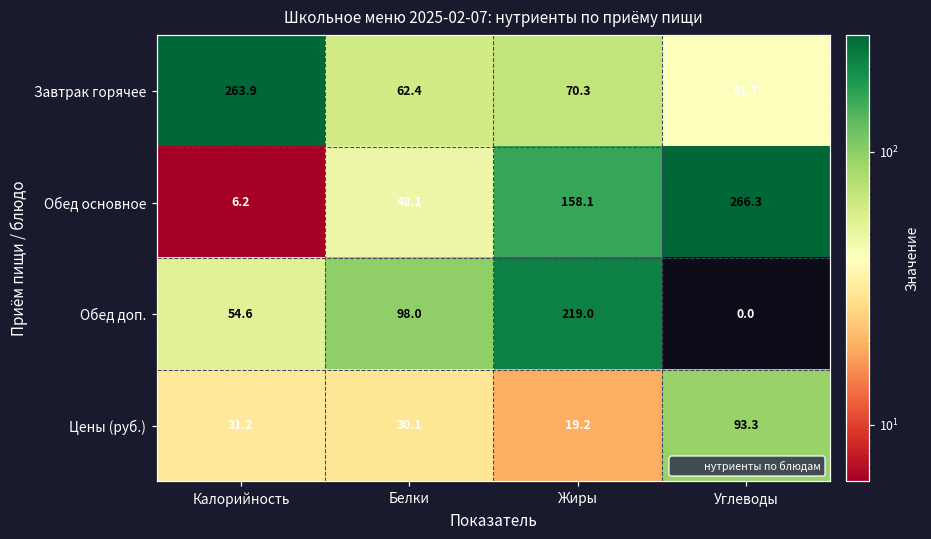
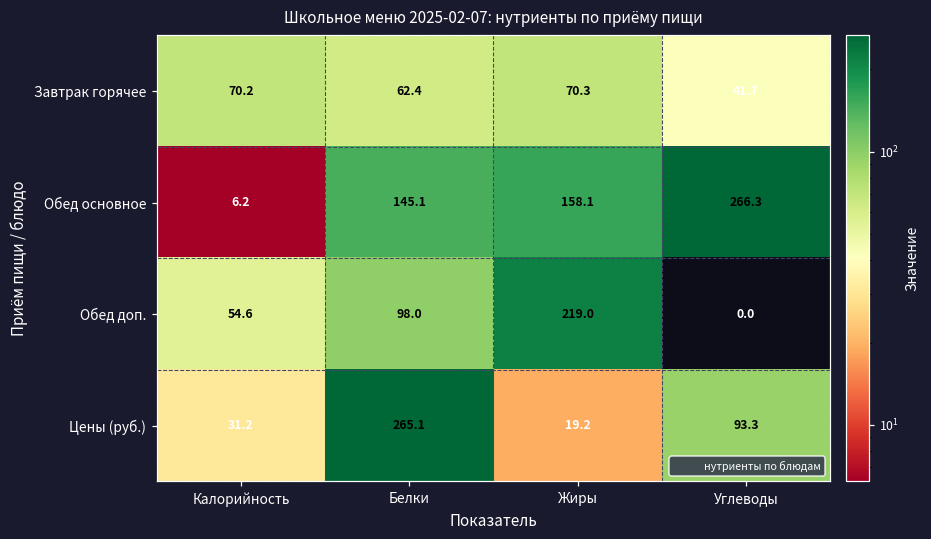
  {
    "Завтрак горячее": {
-     "Калорийность": 263.9,
+     "Калорийность": 70.2,
      "Белки": 62.4,
      "Жиры": 70.3,
      "Углеводы": 41.7
    },
    "Обед основное": {
      "Калорийность": 6.2,
-     "Белки": 48.1,
+     "Белки": 145.1,
      "Жиры": 158.1,
      "Углеводы": 266.3
    },
    "Обед доп.": {
      "Калорийность": 54.6,
      "Белки": 98.0,
      "Жиры": 219.0,
      "Углеводы": 0.0
    },
    "Цены (руб.)": {
      "Калорийность": 31.2,
-     "Белки": 30.1,
+     "Белки": 265.1,
      "Жиры": 19.2,
      "Углеводы": 93.3
    }
  }
